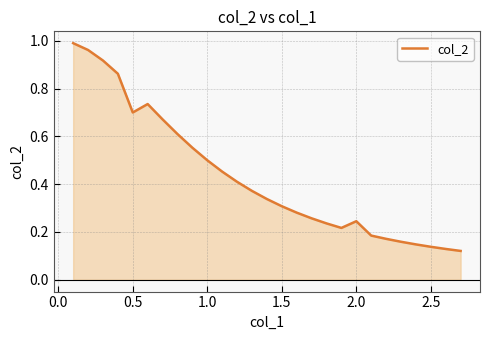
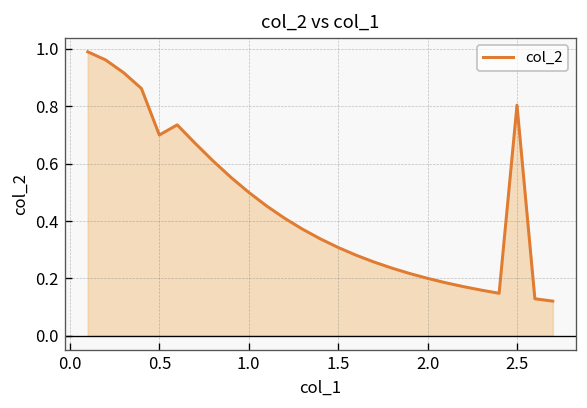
  {
    "0.5": 0.70,
    "1.0": 0.50,
    "1.5": 0.31,
-   "2.0": 0.24,
-   "2.5": 0.14
+   "2.0": 0.20,
+   "2.5": 0.80
  }
